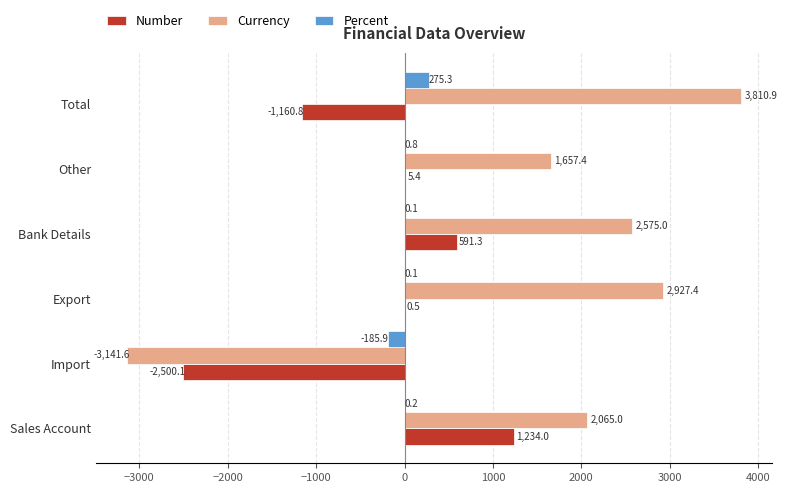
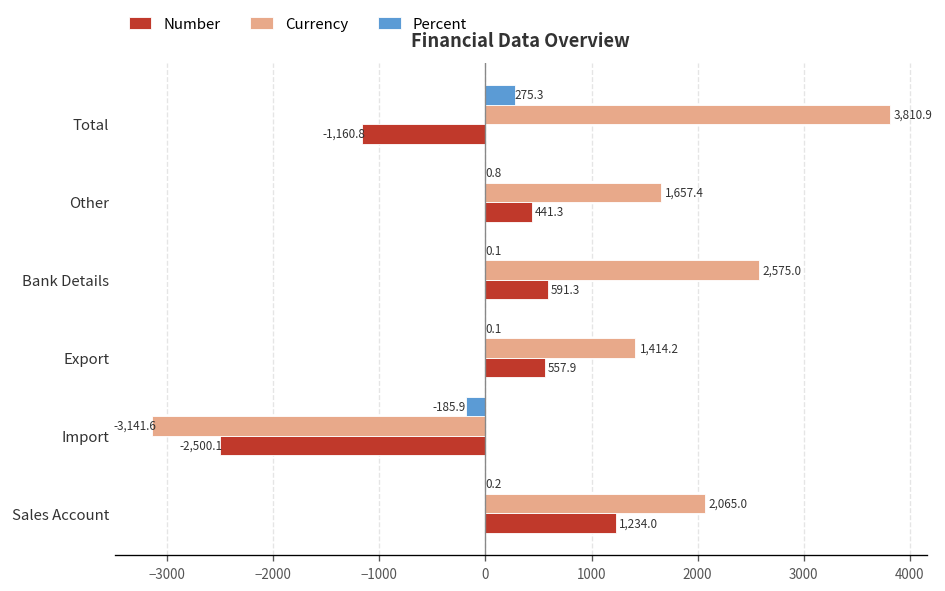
  {
    "Number": {
      "Total": "-1,160.8",
-     "Other": "5.4",
+     "Other": "441.3",
      "Bank Details": "591.3",
-     "Export": "0.5",
+     "Export": "557.9",
      "Import": "-2,500.1",
      "Sales Account": "1,234.0"
    },
    "Currency": {
      "Total": "3,810.9",
      "Other": "1,657.4",
      "Bank Details": "2,575.0",
-     "Export": "2,927.4",
+     "Export": "1,414.2",
      "Import": "-3,141.6",
      "Sales Account": "2,065.0"
    },
    "Percent": {
      "Total": "275.3",
      "Other": "0.8",
      "Bank Details": "0.1",
      "Export": "0.1",
      "Import": "-185.9",
      "Sales Account": "0.2"
    }
  }
